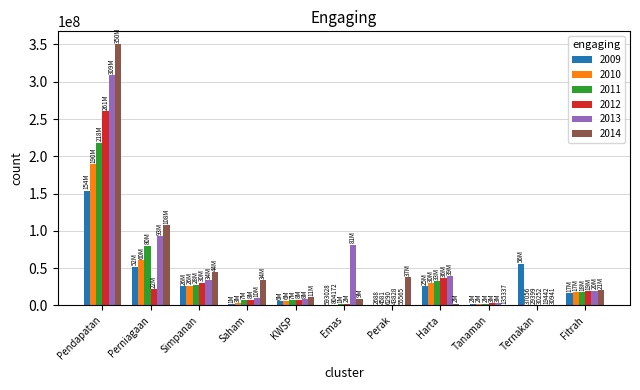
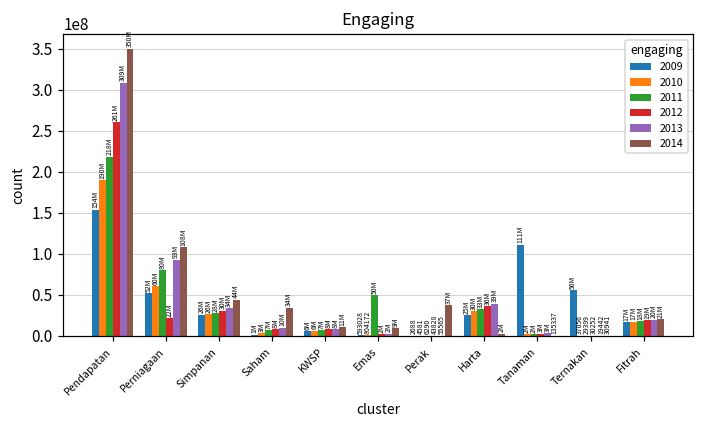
  {
    "2009": {
      "Pendapatan": "154M",
      "Perniagaan": "52M",
-     "Tanaman": "2M",
+     "Tanaman": "111M",
      "Ternakan": "56M"
    },
    "2010": {
      "Pendapatan": "190M",
      "Perniagaan": "60M"
    },
    "2011": {
      "Pendapatan": "218M",
      "Perniagaan": "80M",
-     "Emas": "1M"
+     "Emas": "50M"
    },
    "2012": {
      "Pendapatan": "261M",
      "Perniagaan": "22M"
    },
    "2013": {
      "Pendapatan": "309M",
      "Perniagaan": "93M",
      "Saham": "10M",
-     "Emas": "81M"
+     "Emas": "2M"
    },
    "2014": {
      "Pendapatan": "350M",
      "Perniagaan": "108M",
      "Simpanan": "44M",
      "Saham": "34M",
      "KWSP": "11M",
      "Emas": "9M",
      "Perak": "37M",
      "Harta": "2M",
      "Tanaman": "135337"
    }
  }
